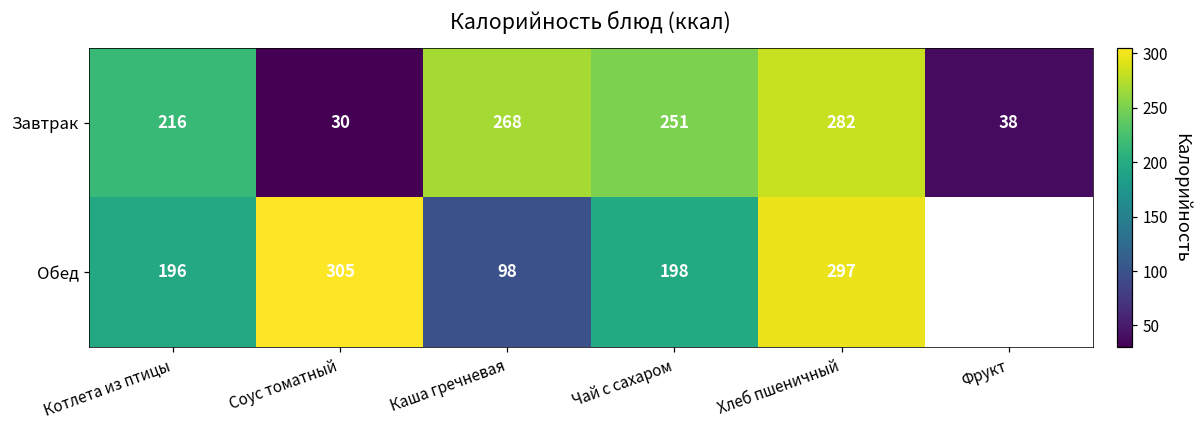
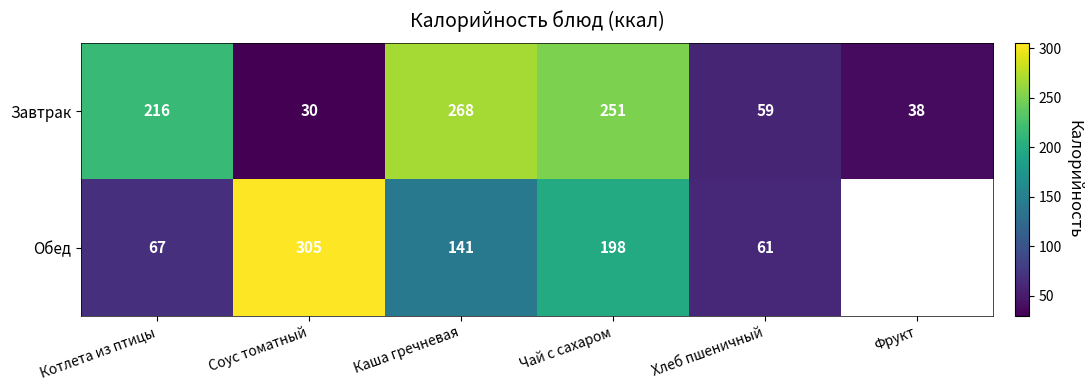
  {
    "Завтрак": {
      "Котлета из птицы": 216,
      "Соус томатный": 30,
      "Каша гречневая": 268,
      "Чай с сахаром": 251,
-     "Хлеб пшеничный": 282,
+     "Хлеб пшеничный": 59,
      "Фрукт": 38
    },
    "Обед": {
-     "Котлета из птицы": 196,
+     "Котлета из птицы": 67,
      "Соус томатный": 305,
-     "Каша гречневая": 98,
+     "Каша гречневая": 141,
      "Чай с сахаром": 198,
-     "Хлеб пшеничный": 297
+     "Хлеб пшеничный": 61
    }
  }
